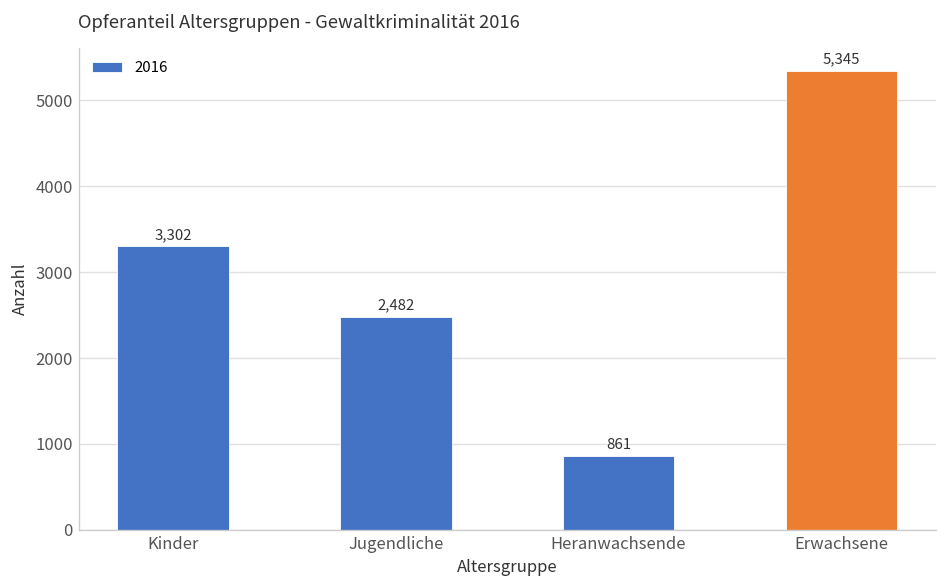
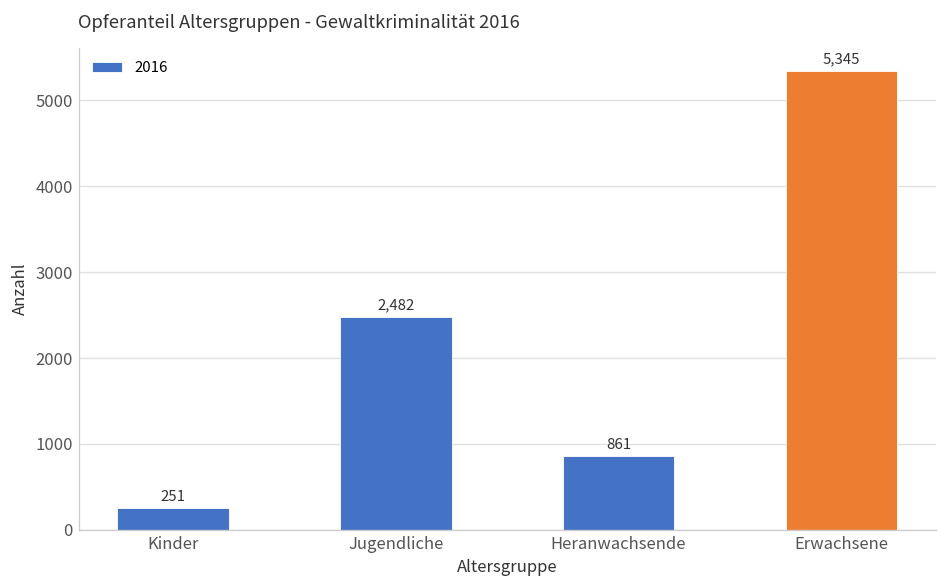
  {
-   "Kinder": "3,302",
+   "Kinder": "251",
    "Jugendliche": "2,482",
    "Heranwachsende": "861",
    "Erwachsene": "5,345"
  }
